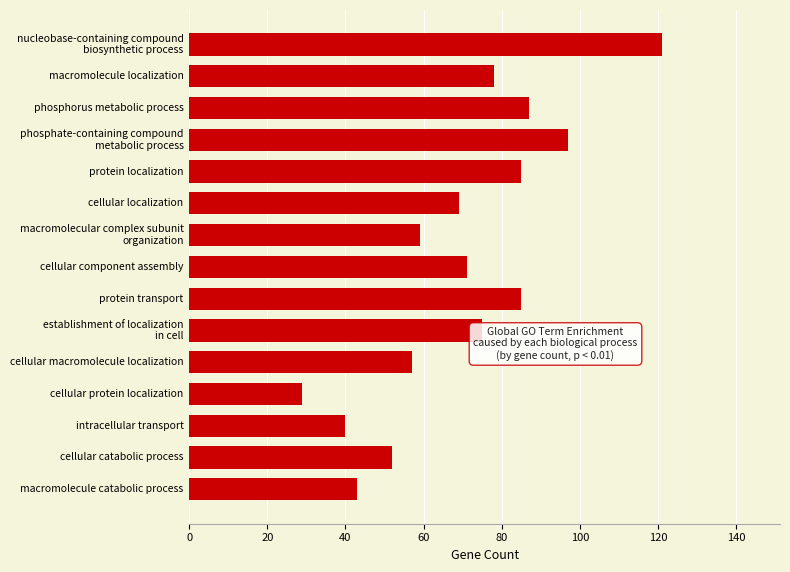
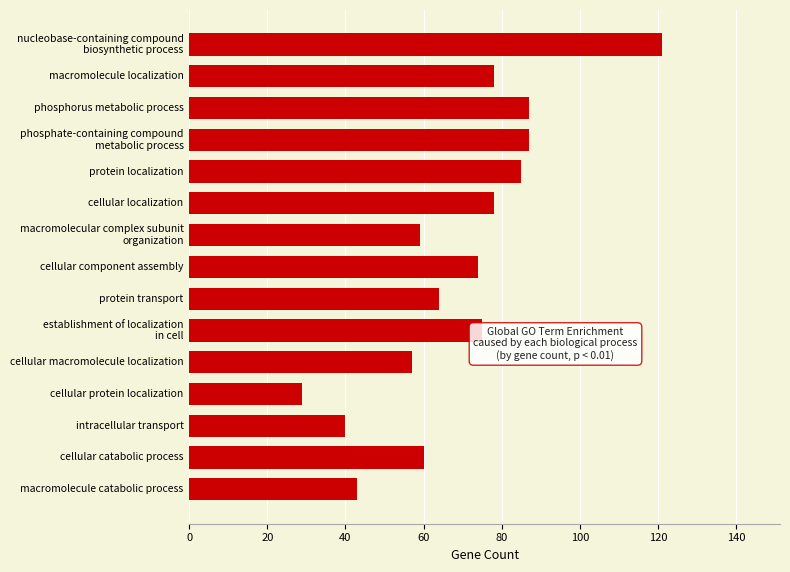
  {
    "nucleobase-containing compound biosynthetic process": 121,
    "macromolecule localization": 78,
    "phosphorus metabolic process": 87,
-   "phosphate-containing compound metabolic process": 97,
+   "phosphate-containing compound metabolic process": 87,
    "protein localization": 85,
-   "cellular localization": 69,
+   "cellular localization": 78,
    "macromolecular complex subunit organization": 59,
-   "cellular component assembly": 71,
-   "protein transport": 85,
+   "cellular component assembly": 74,
+   "protein transport": 64,
    "cellular macromolecule localization": 57,
    "cellular protein localization": 29,
    "intracellular transport": 40,
-   "cellular catabolic process": 52,
+   "cellular catabolic process": 60,
    "macromolecule catabolic process": 43
  }
